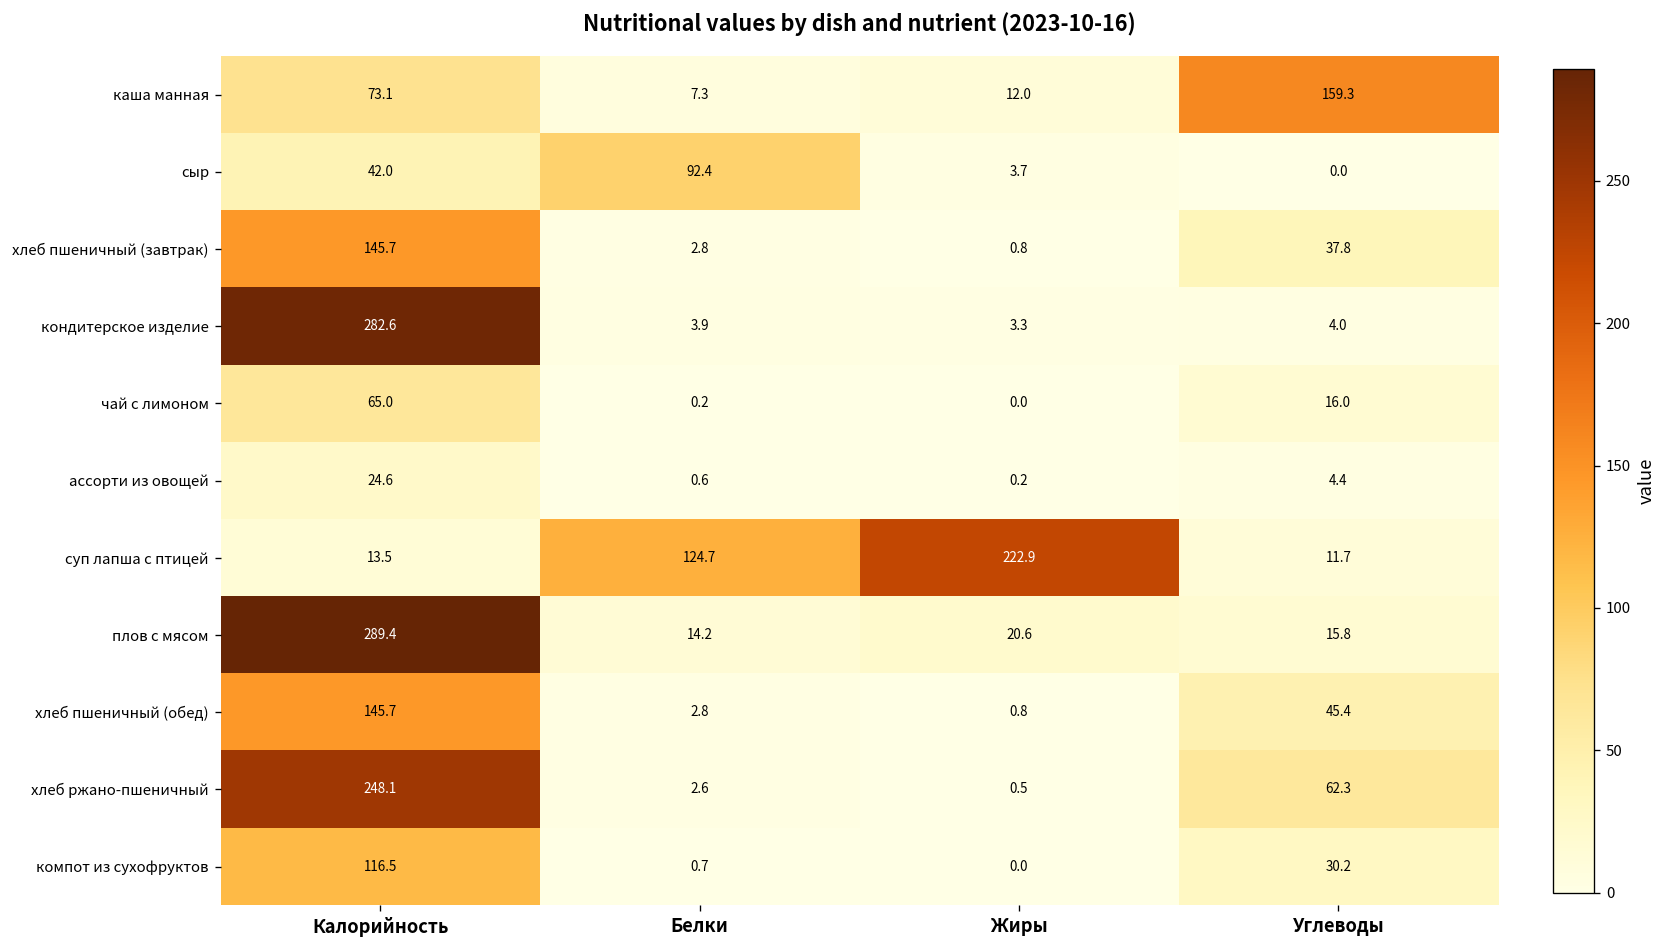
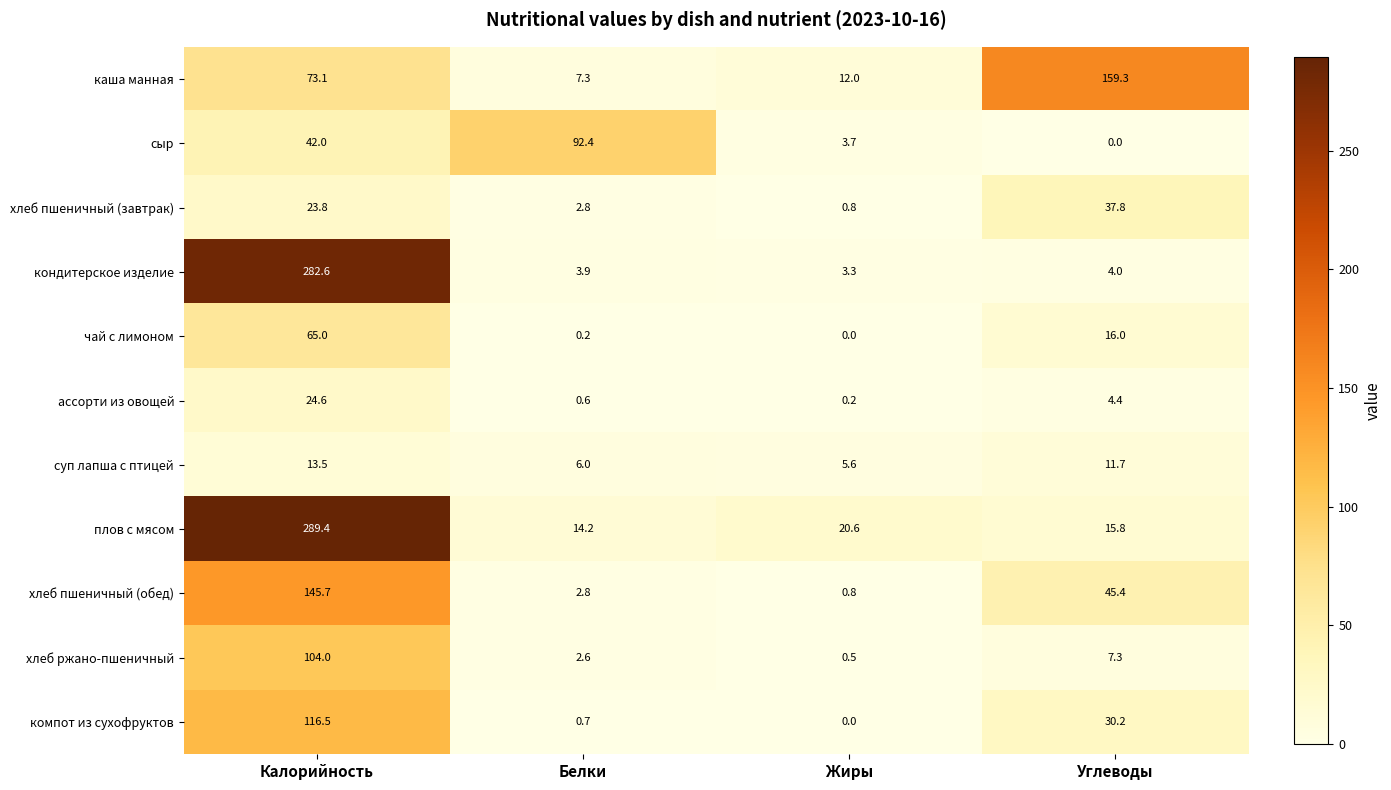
  {
    "каша манная": {
      "Калорийность": 73.1,
      "Белки": 7.3,
      "Жиры": 12.0,
      "Углеводы": 159.3
    },
    "сыр": {
      "Калорийность": 42.0,
      "Белки": 92.4,
      "Жиры": 3.7,
      "Углеводы": 0.0
    },
    "хлеб пшеничный (завтрак)": {
-     "Калорийность": 145.7,
+     "Калорийность": 23.8,
      "Белки": 2.8,
      "Жиры": 0.8,
      "Углеводы": 37.8
    },
    "кондитерское изделие": {
      "Калорийность": 282.6,
      "Белки": 3.9,
      "Жиры": 3.3,
      "Углеводы": 4.0
    },
    "чай с лимоном": {
      "Калорийность": 65.0,
      "Белки": 0.2,
      "Жиры": 0.0,
      "Углеводы": 16.0
    },
    "ассорти из овощей": {
      "Калорийность": 24.6,
      "Белки": 0.6,
      "Жиры": 0.2,
      "Углеводы": 4.4
    },
    "суп лапша с птицей": {
      "Калорийность": 13.5,
-     "Белки": 124.7,
-     "Жиры": 222.9,
+     "Белки": 6.0,
+     "Жиры": 5.6,
      "Углеводы": 11.7
    },
    "плов с мясом": {
      "Калорийность": 289.4,
      "Белки": 14.2,
      "Жиры": 20.6,
      "Углеводы": 15.8
    },
    "хлеб пшеничный (обед)": {
      "Калорийность": 145.7,
      "Белки": 2.8,
      "Жиры": 0.8,
      "Углеводы": 45.4
    },
    "хлеб ржано-пшеничный": {
-     "Калорийность": 248.1,
+     "Калорийность": 104.0,
      "Белки": 2.6,
      "Жиры": 0.5,
-     "Углеводы": 62.3
+     "Углеводы": 7.3
    },
    "компот из сухофруктов": {
      "Калорийность": 116.5,
      "Белки": 0.7,
      "Жиры": 0.0,
      "Углеводы": 30.2
    }
  }
